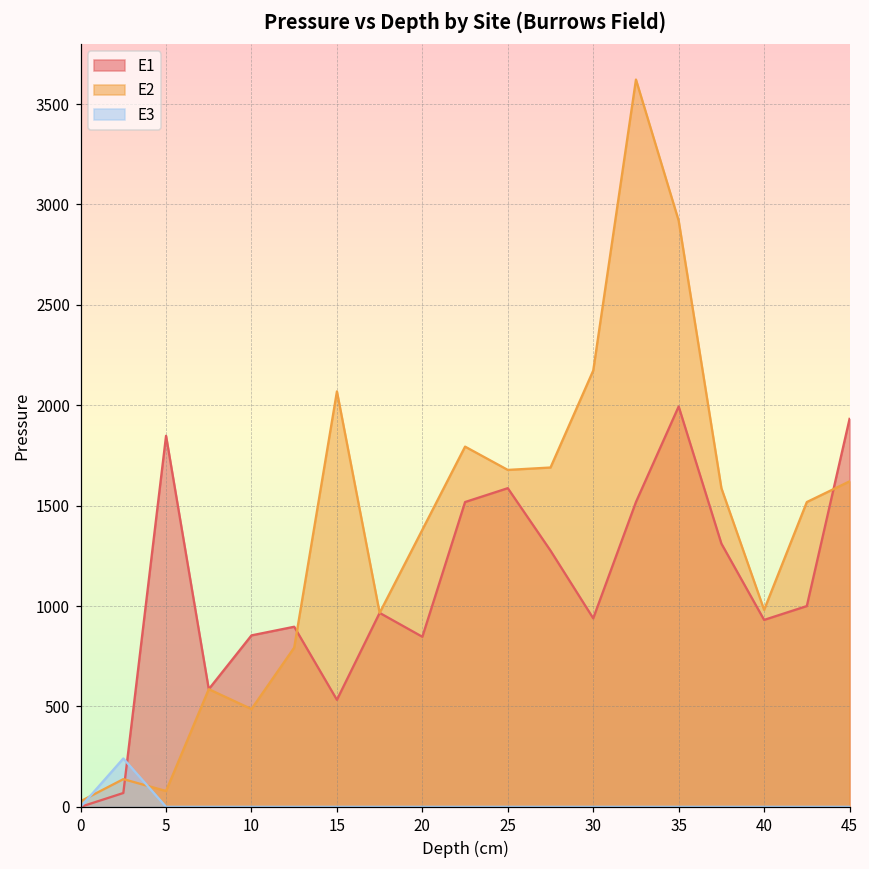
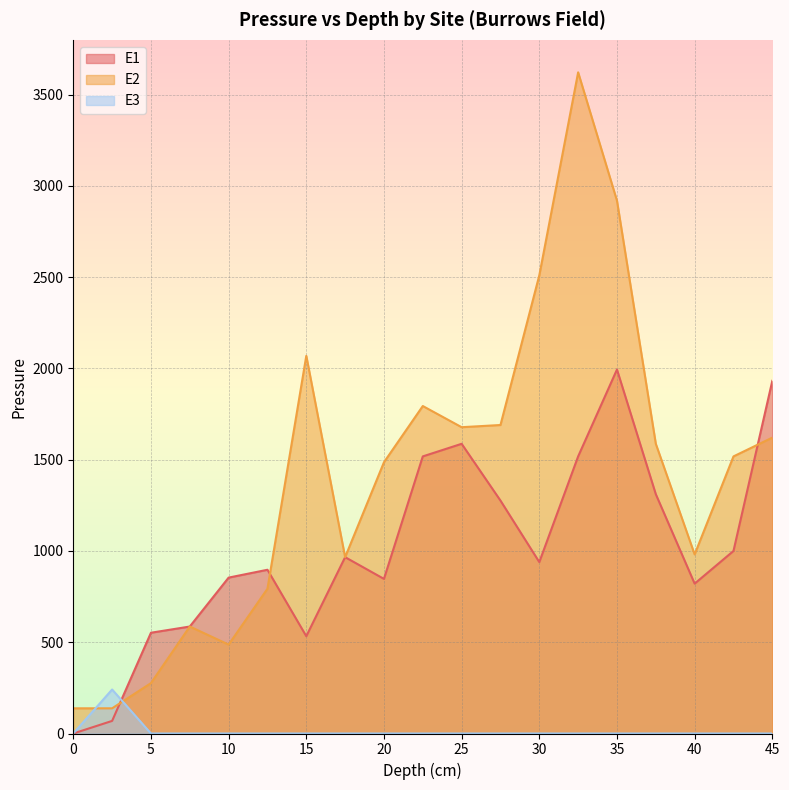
  {
    "E1": {
-     "5": 1850,
+     "5": 550,
      "10": 850,
      "15": 530,
      "20": 850,
      "25": 1590,
      "30": 940,
      "35": 1990,
-     "40": 930,
+     "40": 820,
      "45": 1930
    },
    "E2": {
-     "0": 30,
-     "5": 80,
+     "0": 140,
+     "5": 280,
      "10": 490,
      "15": 2070,
-     "20": 1380,
+     "20": 1490,
      "25": 1680,
-     "30": 2170,
+     "30": 2510,
      "35": 2920,
      "40": 980,
      "45": 1620
    },
    "E3": {
      "5": 0,
      "10": 0,
      "15": 0,
      "20": 0,
      "25": 0,
      "30": 0,
      "35": 0,
      "40": 0,
      "45": 0
    }
  }
